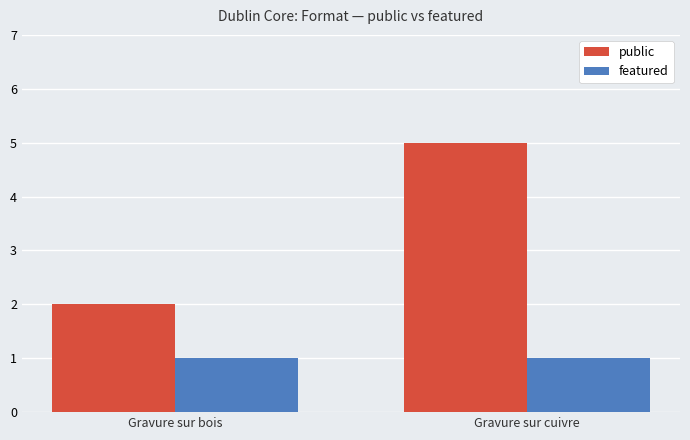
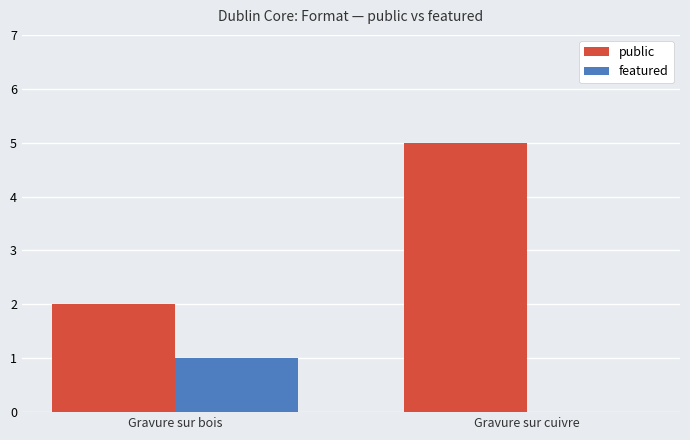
  {
    "public": {
      "Gravure sur bois": 2,
      "Gravure sur cuivre": 5
    },
    "featured": {
      "Gravure sur bois": 1,
-     "Gravure sur cuivre": 1
+     "Gravure sur cuivre": 0
    }
  }
